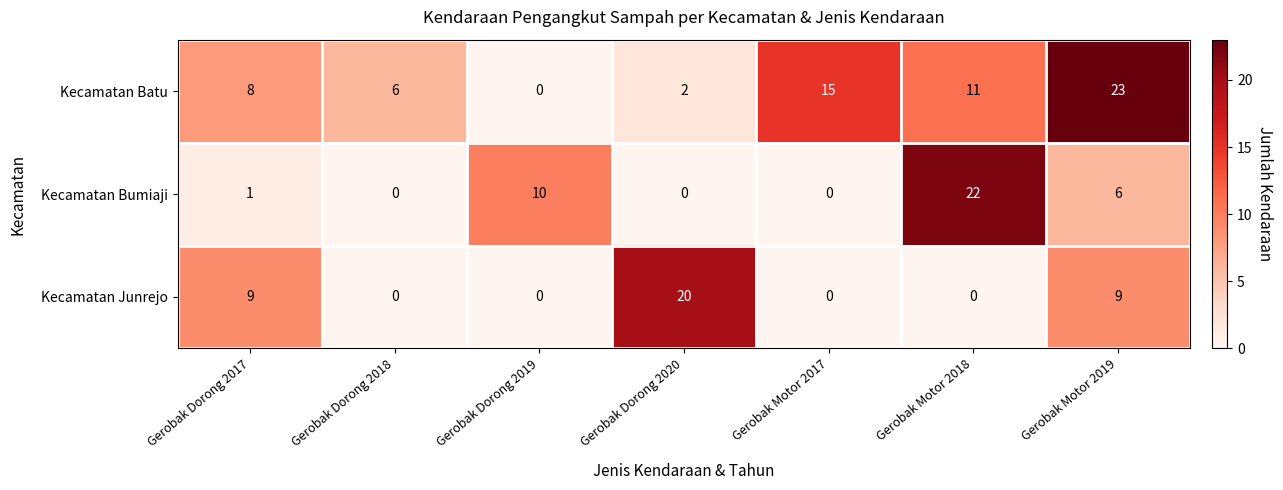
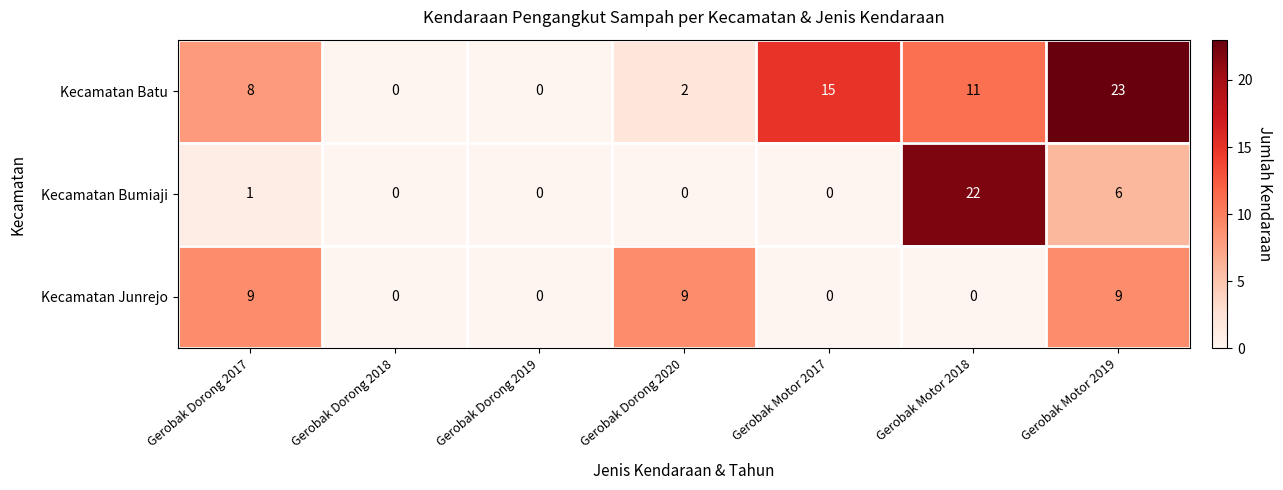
  {
    "Kecamatan Batu": {
      "Gerobak Dorong 2017": 8,
-     "Gerobak Dorong 2018": 6,
+     "Gerobak Dorong 2018": 0,
      "Gerobak Dorong 2019": 0,
      "Gerobak Dorong 2020": 2,
      "Gerobak Motor 2017": 15,
      "Gerobak Motor 2018": 11,
      "Gerobak Motor 2019": 23
    },
    "Kecamatan Bumiaji": {
      "Gerobak Dorong 2017": 1,
      "Gerobak Dorong 2018": 0,
-     "Gerobak Dorong 2019": 10,
+     "Gerobak Dorong 2019": 0,
      "Gerobak Dorong 2020": 0,
      "Gerobak Motor 2017": 0,
      "Gerobak Motor 2018": 22,
      "Gerobak Motor 2019": 6
    },
    "Kecamatan Junrejo": {
      "Gerobak Dorong 2017": 9,
      "Gerobak Dorong 2018": 0,
      "Gerobak Dorong 2019": 0,
-     "Gerobak Dorong 2020": 20,
+     "Gerobak Dorong 2020": 9,
      "Gerobak Motor 2017": 0,
      "Gerobak Motor 2018": 0,
      "Gerobak Motor 2019": 9
    }
  }
